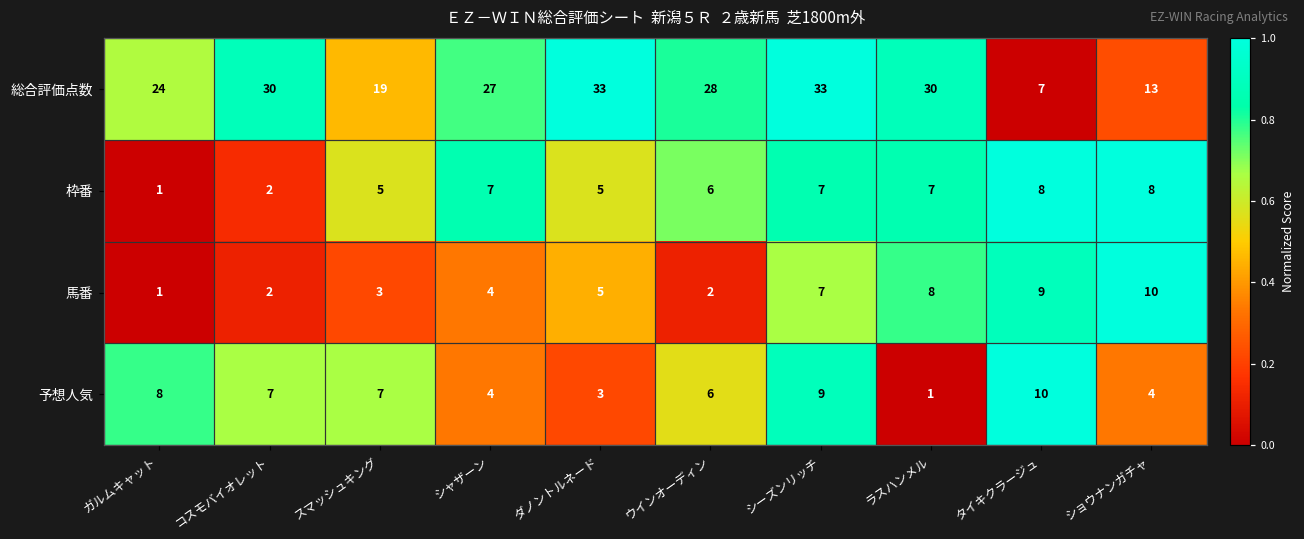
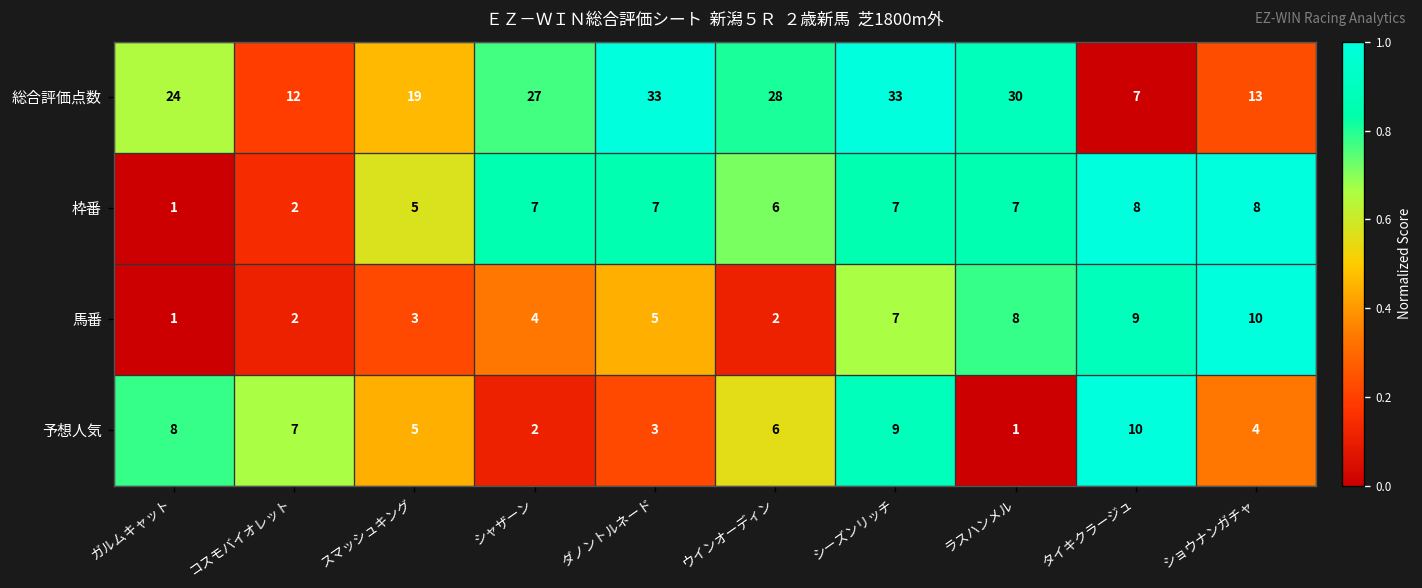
  {
    "総合評価点数": {
      "ガルムキャット": 24,
-     "コスモバイオレット": 30,
+     "コスモバイオレット": 12,
      "スマッシュキング": 19,
      "シャザーン": 27,
      "ダノントルネード": 33,
      "ウインオーディン": 28,
      "シーズンリッチ": 33,
      "ラスハンメル": 30,
      "タイキクラージュ": 7,
      "ショウナンガチャ": 13
    },
    "枠番": {
      "ガルムキャット": 1,
      "コスモバイオレット": 2,
      "スマッシュキング": 5,
      "シャザーン": 7,
-     "ダノントルネード": 5,
+     "ダノントルネード": 7,
      "ウインオーディン": 6,
      "シーズンリッチ": 7,
      "ラスハンメル": 7,
      "タイキクラージュ": 8,
      "ショウナンガチャ": 8
    },
    "馬番": {
      "ガルムキャット": 1,
      "コスモバイオレット": 2,
      "スマッシュキング": 3,
      "シャザーン": 4,
      "ダノントルネード": 5,
      "ウインオーディン": 2,
      "シーズンリッチ": 7,
      "ラスハンメル": 8,
      "タイキクラージュ": 9,
      "ショウナンガチャ": 10
    },
    "予想人気": {
      "ガルムキャット": 8,
      "コスモバイオレット": 7,
-     "スマッシュキング": 7,
-     "シャザーン": 4,
+     "スマッシュキング": 5,
+     "シャザーン": 2,
      "ダノントルネード": 3,
      "ウインオーディン": 6,
      "シーズンリッチ": 9,
      "ラスハンメル": 1,
      "タイキクラージュ": 10,
      "ショウナンガチャ": 4
    }
  }
